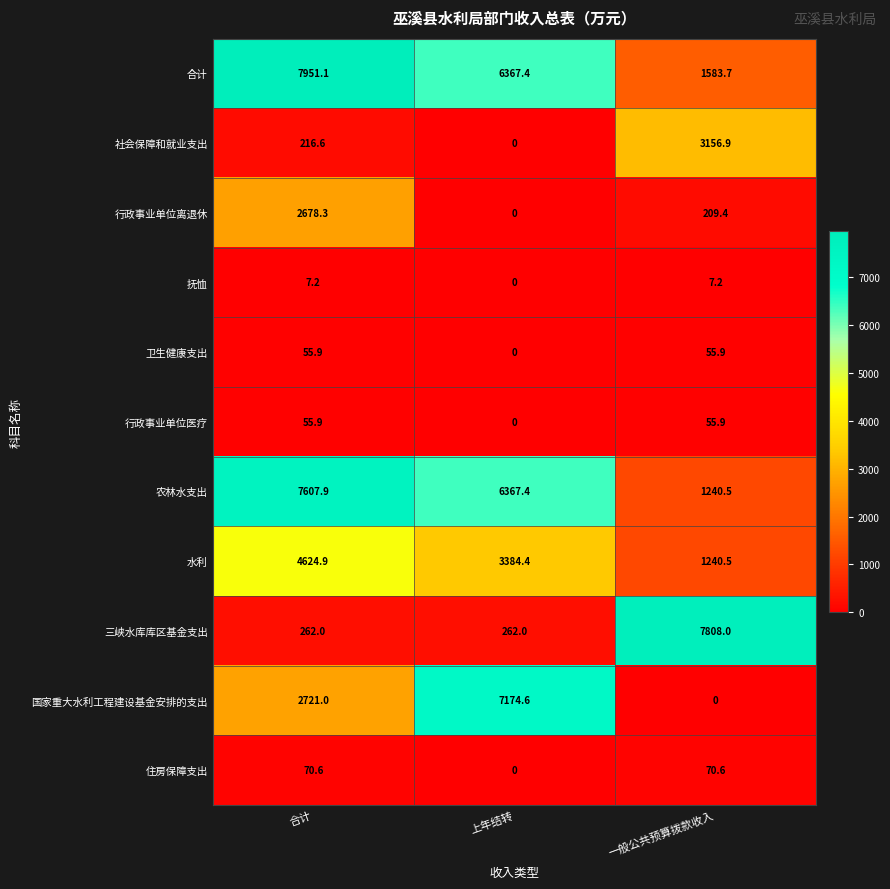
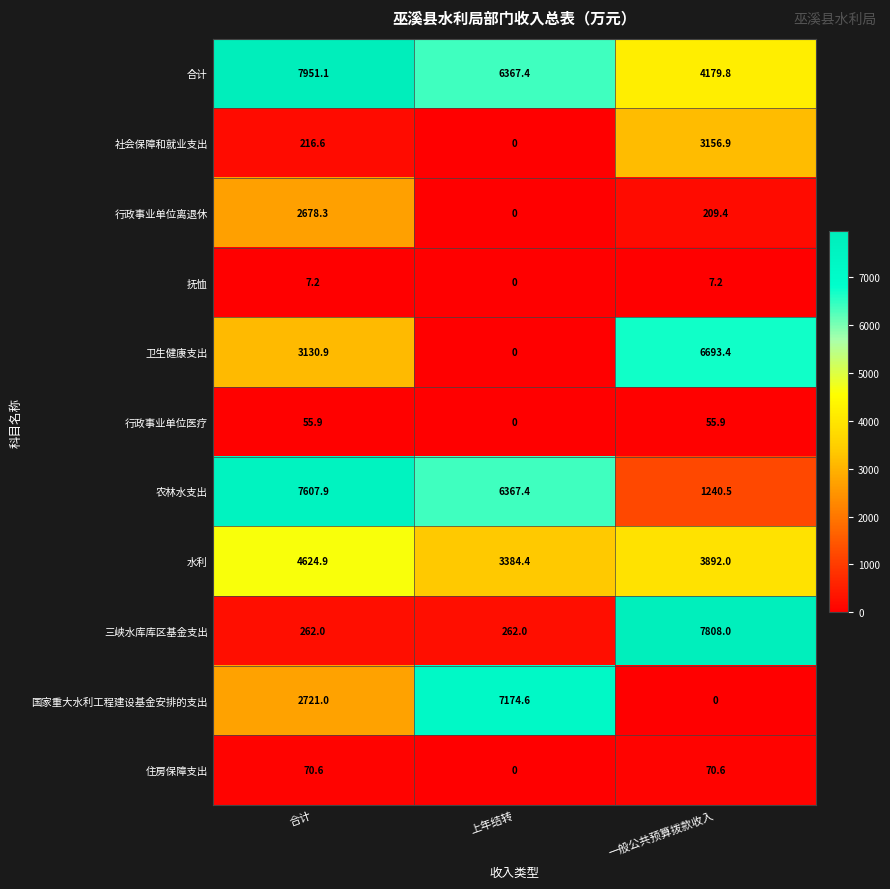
  {
    "合计": {
      "合计": 7951.1,
      "上年结转": 6367.4,
-     "一般公共预算拨款收入": 1583.7
+     "一般公共预算拨款收入": 4179.8
    },
    "社会保障和就业支出": {
      "合计": 216.6,
      "上年结转": 0,
      "一般公共预算拨款收入": 3156.9
    },
    "行政事业单位离退休": {
      "合计": 2678.3,
      "上年结转": 0,
      "一般公共预算拨款收入": 209.4
    },
    "抚恤": {
      "合计": 7.2,
      "上年结转": 0,
      "一般公共预算拨款收入": 7.2
    },
    "卫生健康支出": {
-     "合计": 55.9,
+     "合计": 3130.9,
      "上年结转": 0,
-     "一般公共预算拨款收入": 55.9
+     "一般公共预算拨款收入": 6693.4
    },
    "行政事业单位医疗": {
      "合计": 55.9,
      "上年结转": 0,
      "一般公共预算拨款收入": 55.9
    },
    "农林水支出": {
      "合计": 7607.9,
      "上年结转": 6367.4,
      "一般公共预算拨款收入": 1240.5
    },
    "水利": {
      "合计": 4624.9,
      "上年结转": 3384.4,
-     "一般公共预算拨款收入": 1240.5
+     "一般公共预算拨款收入": 3892.0
    },
    "三峡水库库区基金支出": {
      "合计": 262.0,
      "上年结转": 262.0,
      "一般公共预算拨款收入": 7808.0
    },
    "国家重大水利工程建设基金安排的支出": {
      "合计": 2721.0,
      "上年结转": 7174.6,
      "一般公共预算拨款收入": 0
    },
    "住房保障支出": {
      "合计": 70.6,
      "上年结转": 0,
      "一般公共预算拨款收入": 70.6
    }
  }
